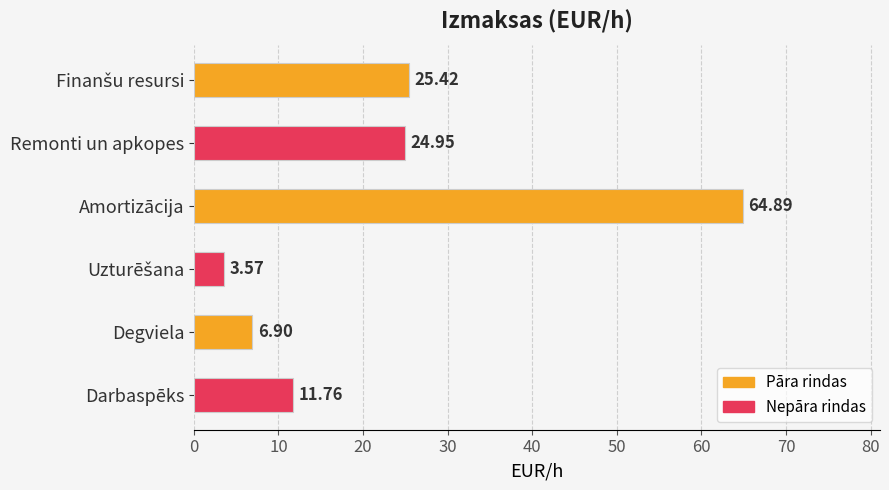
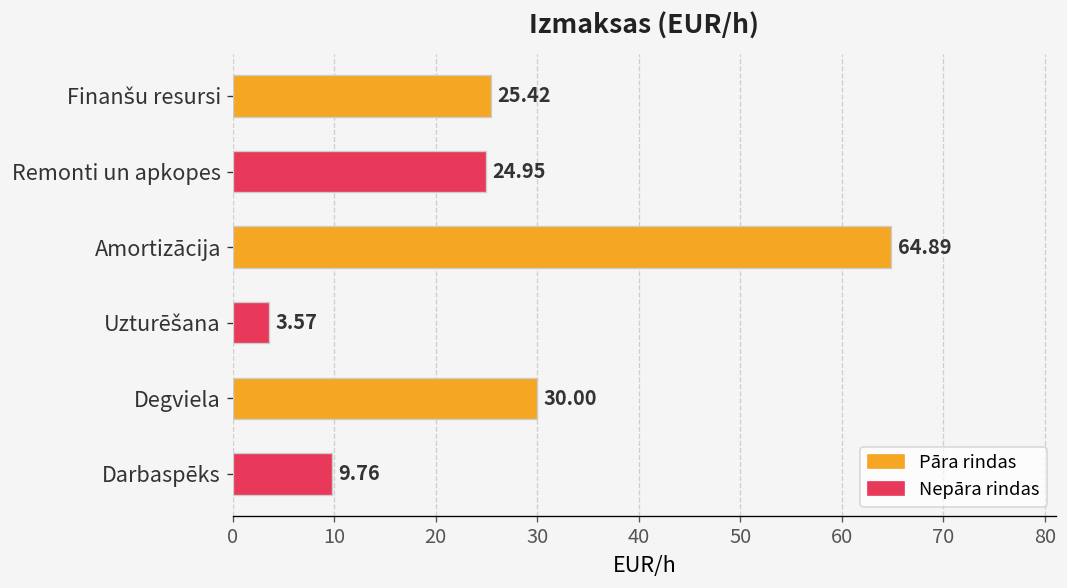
  {
    "Finanšu resursi": 25.42,
    "Remonti un apkopes": 24.95,
    "Amortizācija": 64.89,
    "Uzturēšana": 3.57,
-   "Degviela": 6.90,
-   "Darbaspēks": 11.76
+   "Degviela": 30.00,
+   "Darbaspēks": 9.76
  }
